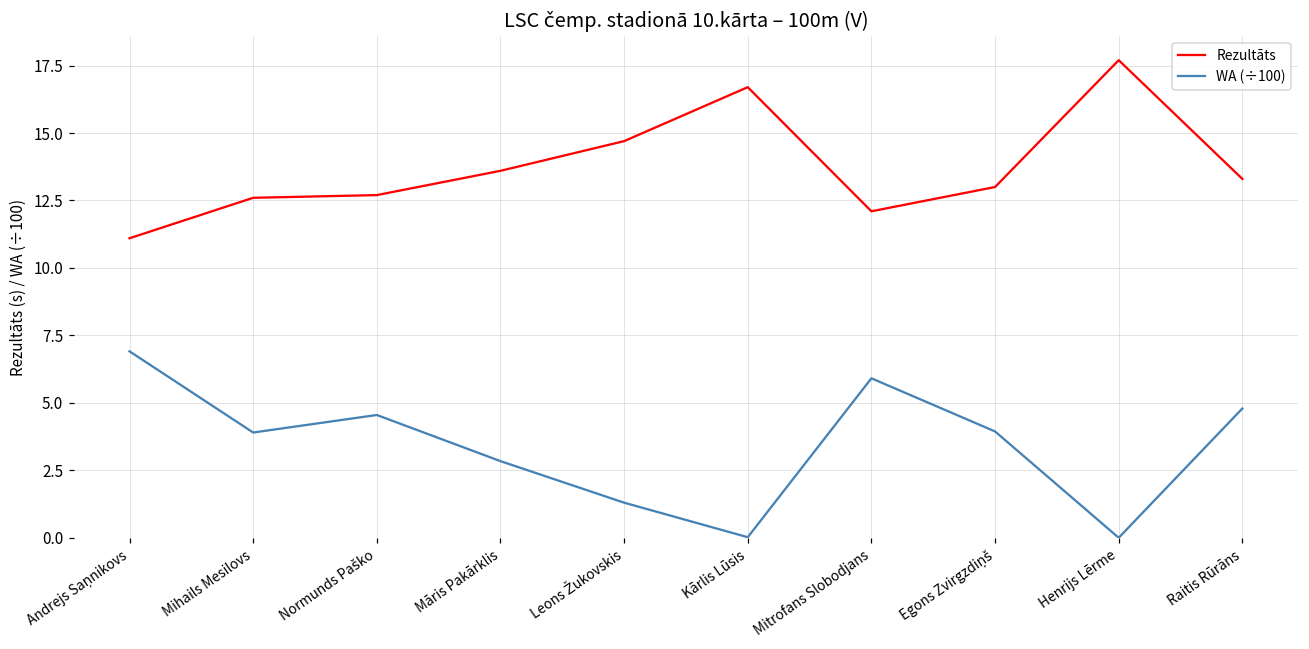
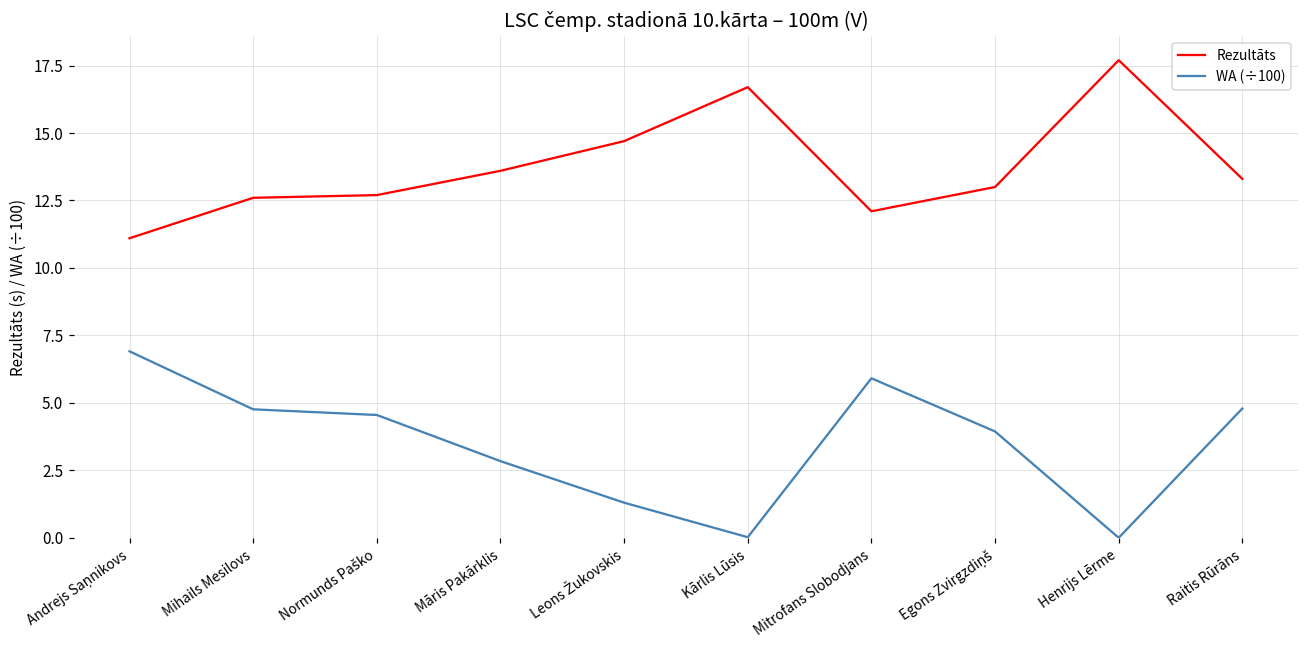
  {
    "Rezultāts": {
      "Andrejs Saņnikovs": 11.1,
      "Mihails Mesilovs": 12.6,
      "Normunds Paško": 12.7,
      "Māris Pakārklis": 13.6,
      "Leons Žukovskis": 14.7,
      "Kārlis Lūsis": 16.7,
      "Mitrofans Slobodjans": 12.1,
      "Egons Zvirgzdiņš": 13.0,
      "Henrijs Lērme": 17.7,
      "Raitis Rūrāns": 13.3
    },
    "WA (÷100)": {
      "Andrejs Saņnikovs": 6.9,
-     "Mihails Mesilovs": 3.9,
+     "Mihails Mesilovs": 4.8,
      "Normunds Paško": 4.6,
      "Māris Pakārklis": 2.8,
      "Leons Žukovskis": 1.3,
      "Kārlis Lūsis": 0.0,
      "Mitrofans Slobodjans": 5.9,
      "Egons Zvirgzdiņš": 3.9,
      "Henrijs Lērme": 0.0,
      "Raitis Rūrāns": 4.8
    }
  }
